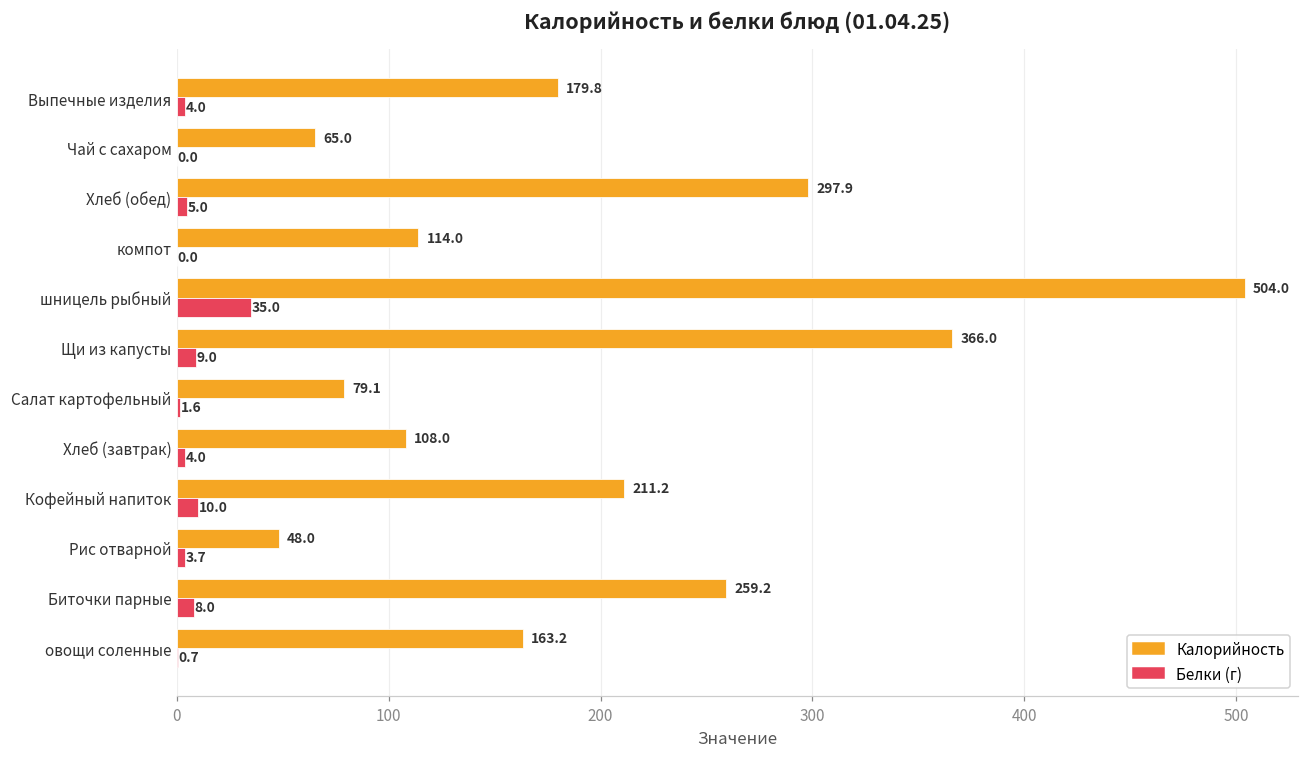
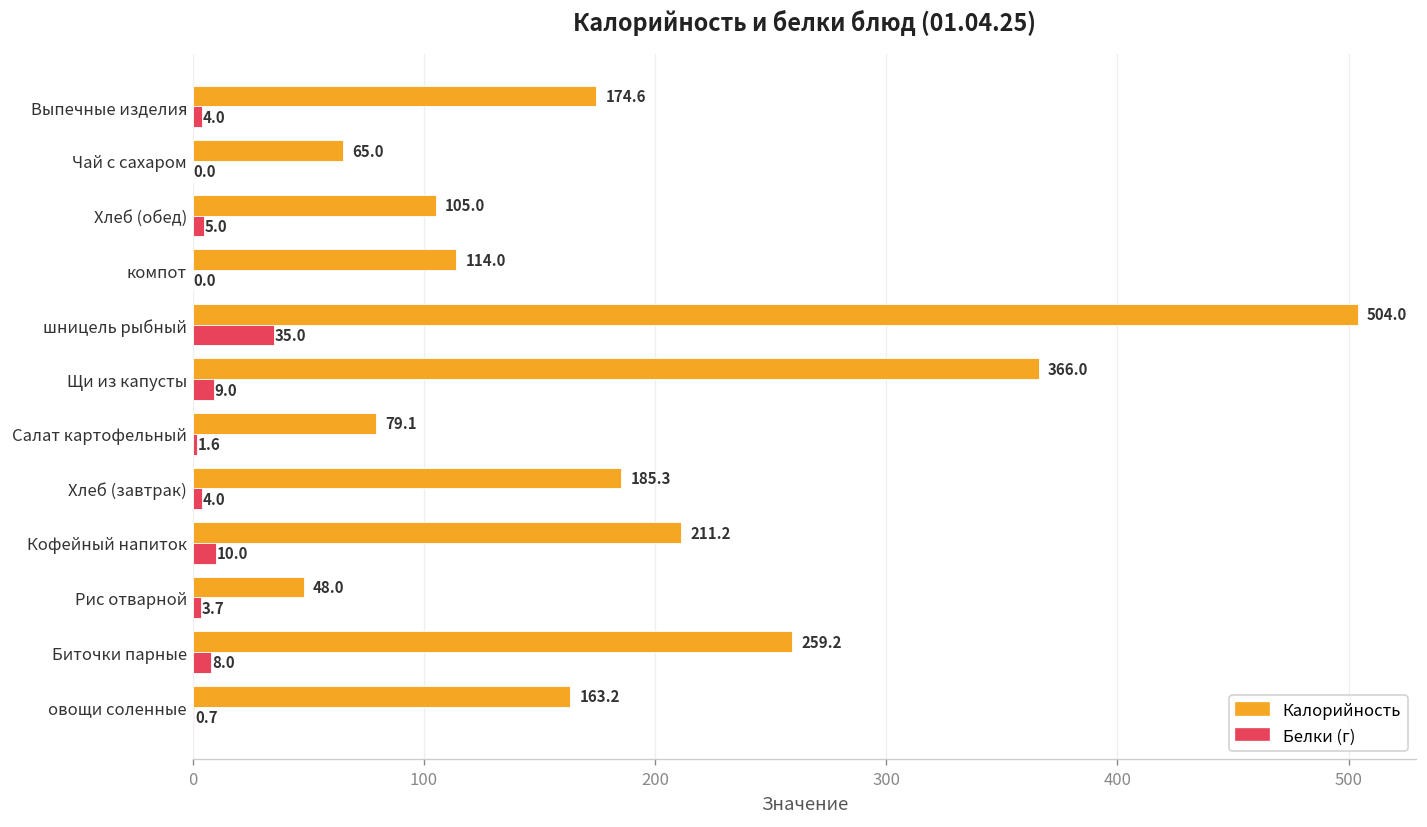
  {
    "Калорийность": {
-     "Выпечные изделия": 179.8,
+     "Выпечные изделия": 174.6,
      "Чай с сахаром": 65.0,
-     "Хлеб (обед)": 297.9,
+     "Хлеб (обед)": 105.0,
      "компот": 114.0,
      "шницель рыбный": 504.0,
      "Щи из капусты": 366.0,
      "Салат картофельный": 79.1,
-     "Хлеб (завтрак)": 108.0,
+     "Хлеб (завтрак)": 185.3,
      "Кофейный напиток": 211.2,
      "Рис отварной": 48.0,
      "Биточки парные": 259.2,
      "овощи соленные": 163.2
    }
  }
